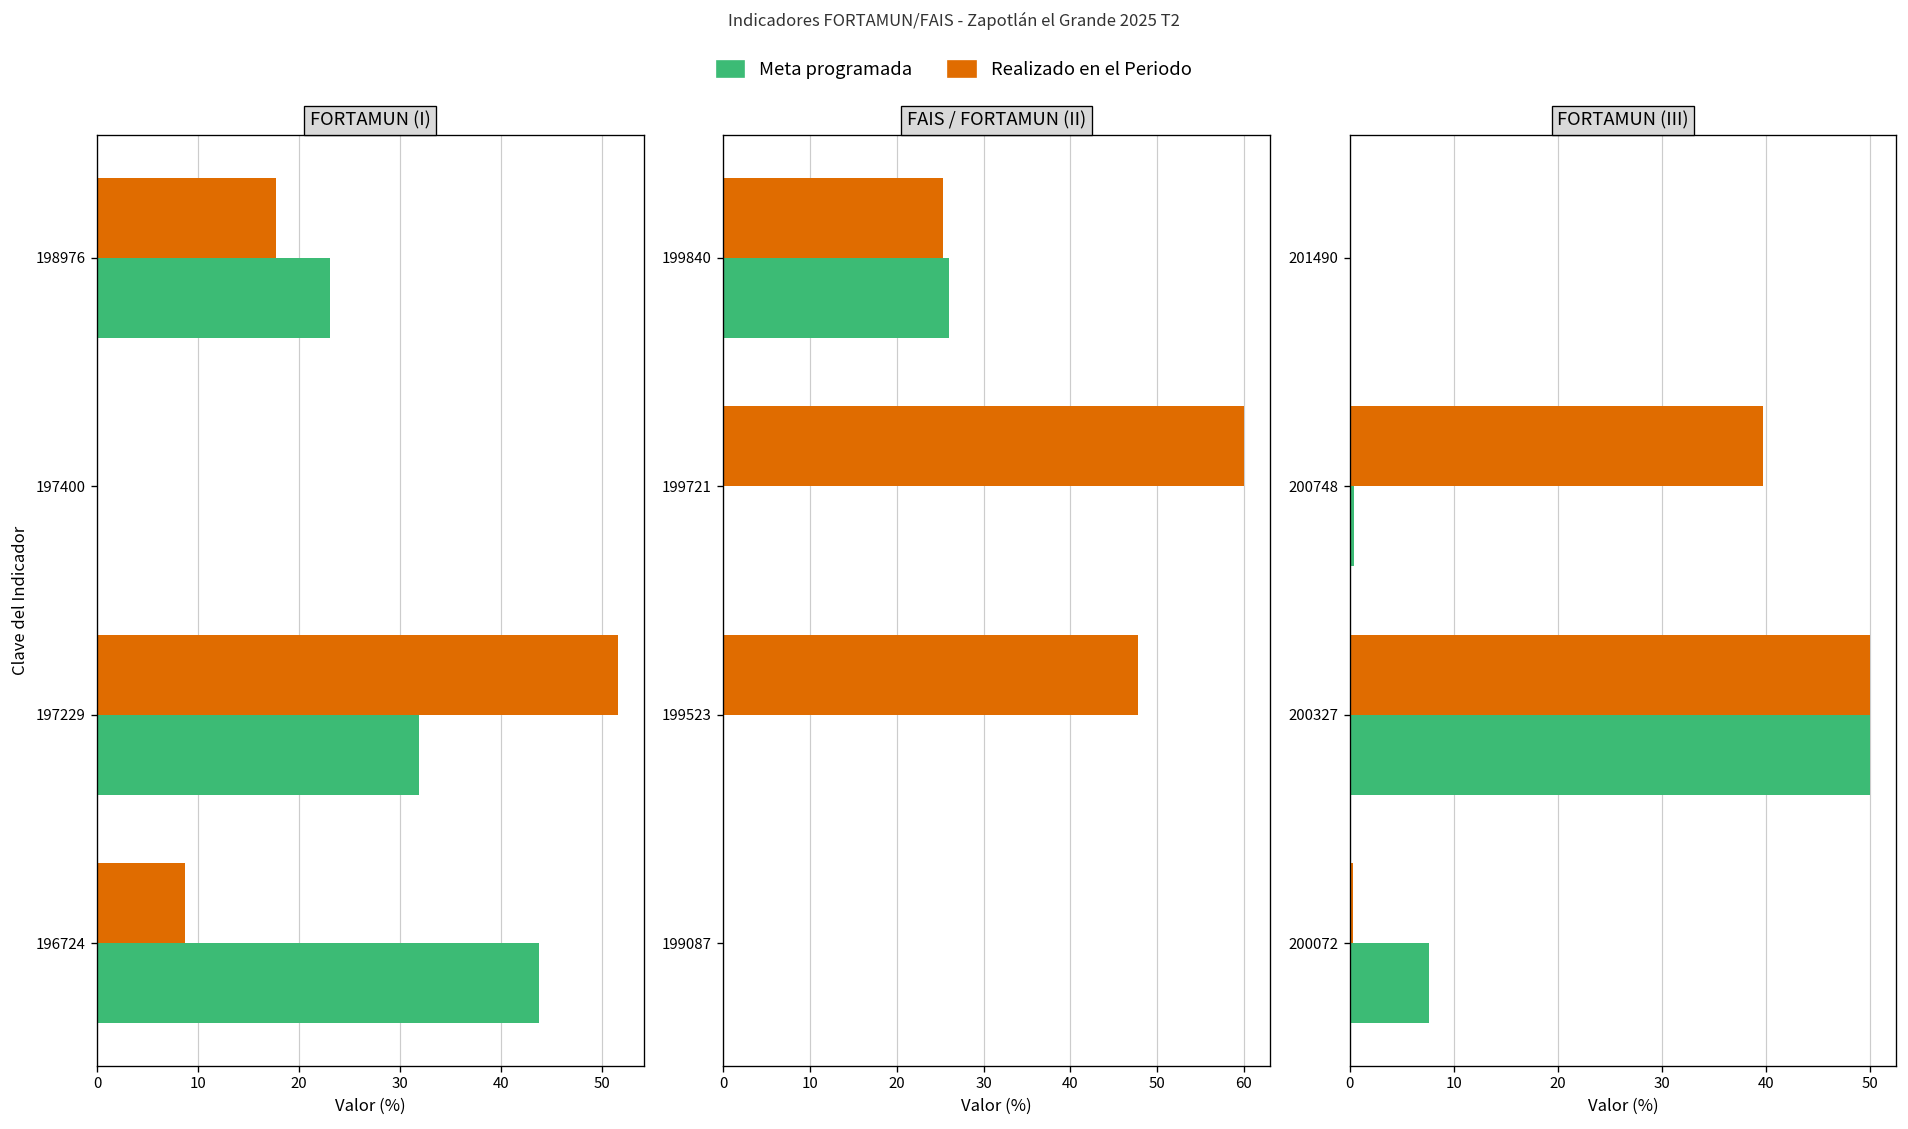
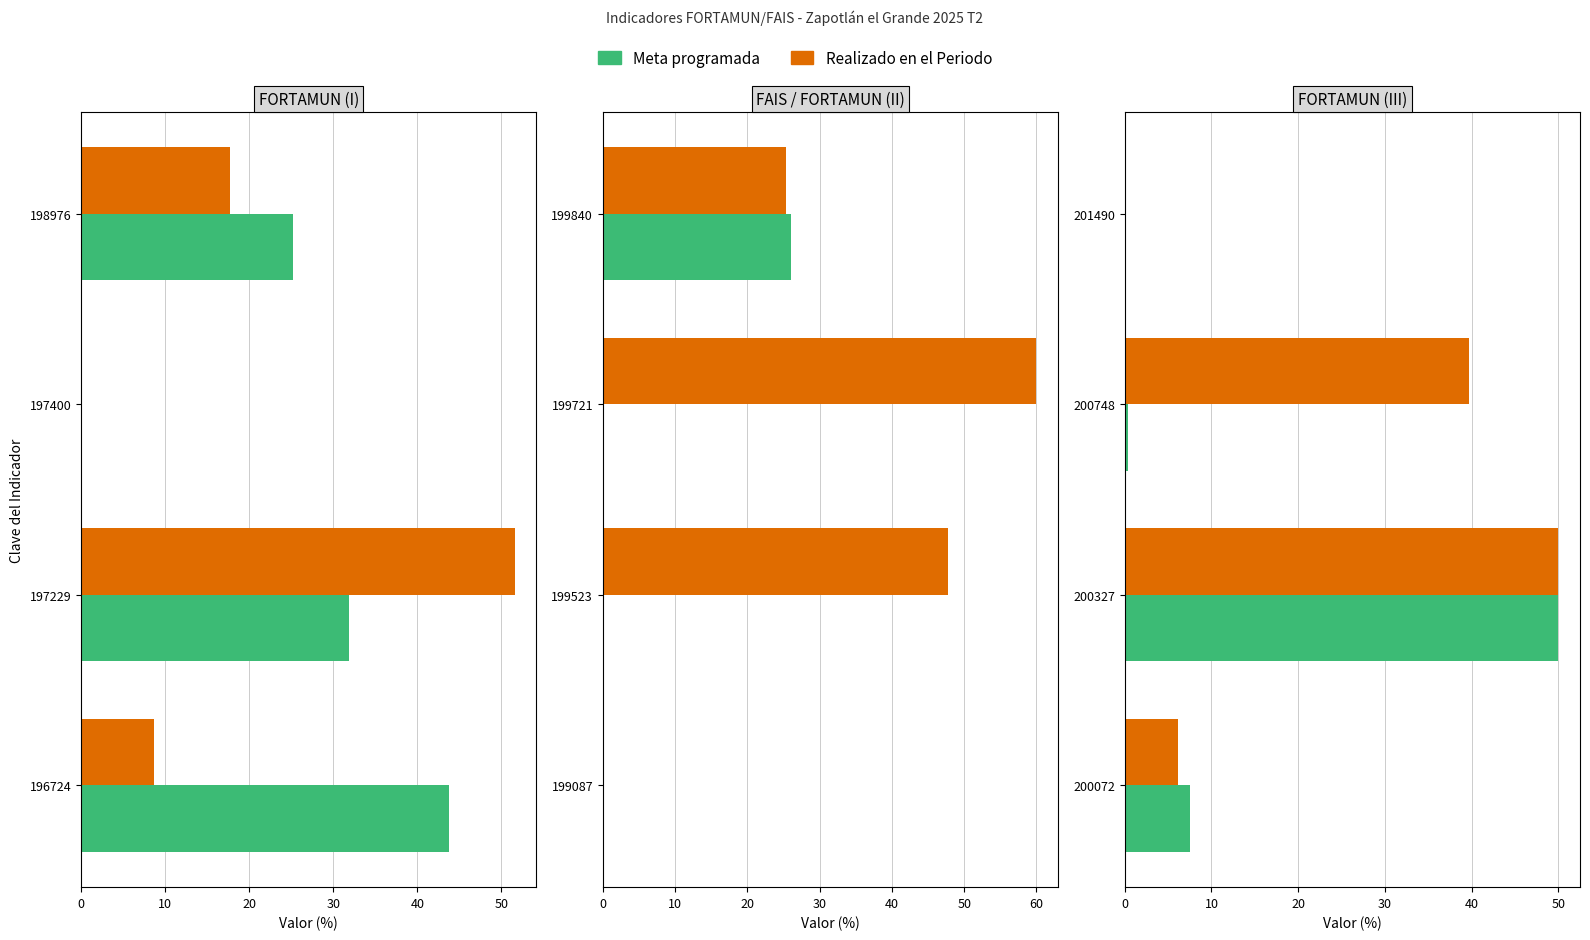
  {
    "FORTAMUN (I)": {
      "Meta programada": {
-       "198976": 23,
+       "198976": 25,
        "197400": 0,
        "197229": 32,
        "196724": 44
      },
      "Realizado en el Periodo": {
        "198976": 18,
        "197400": 0,
        "197229": 52,
        "196724": 9
      }
    },
    "FAIS / FORTAMUN (II)": {
      "Meta programada": {
        "199840": 26,
        "199721": 0,
        "199523": 0,
        "199087": 0
      },
      "Realizado en el Periodo": {
        "199840": 25,
        "199721": 60,
        "199523": 48,
        "199087": 0
      }
    },
    "FORTAMUN (III)": {
      "Meta programada": {
        "201490": 0,
        "200748": 0,
        "200327": 50,
        "200072": 8
      },
      "Realizado en el Periodo": {
        "201490": 0,
        "200748": 40,
        "200327": 50,
-       "200072": 0
+       "200072": 6
      }
    }
  }
